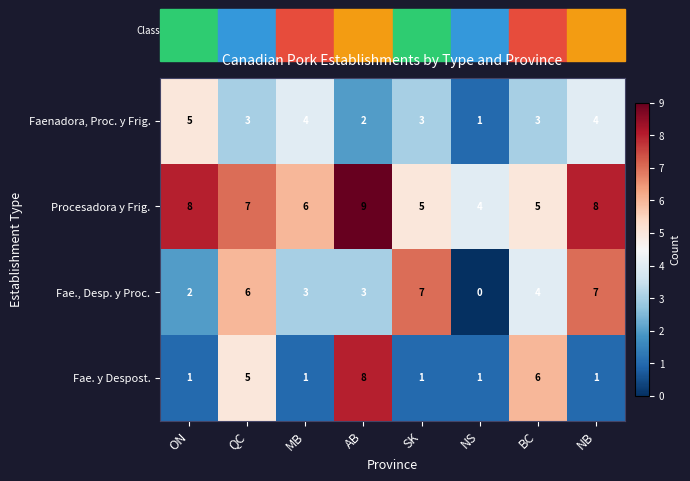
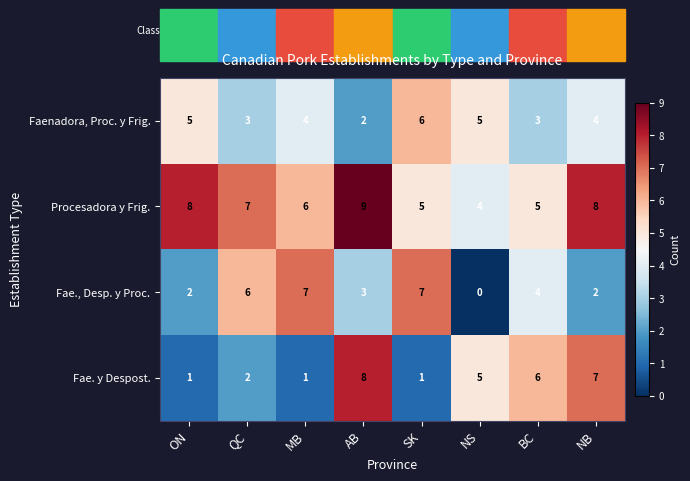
  {
    "Faenadora, Proc. y Frig.": {
      "ON": 5,
      "QC": 3,
      "AB": 2,
-     "SK": 3,
-     "NS": 1,
+     "SK": 6,
+     "NS": 5,
      "BC": 3
    },
    "Procesadora y Frig.": {
      "ON": 8,
      "QC": 7,
      "MB": 6,
      "AB": 9,
      "SK": 5,
      "BC": 5,
      "NB": 8
    },
    "Fae., Desp. y Proc.": {
      "ON": 2,
      "QC": 6,
-     "MB": 3,
+     "MB": 7,
      "AB": 3,
      "SK": 7,
      "NS": 0,
-     "NB": 7
+     "NB": 2
    },
    "Fae. y Despost.": {
      "ON": 1,
-     "QC": 5,
+     "QC": 2,
      "MB": 1,
      "AB": 8,
      "SK": 1,
-     "NS": 1,
+     "NS": 5,
      "BC": 6,
-     "NB": 1
+     "NB": 7
    }
  }
